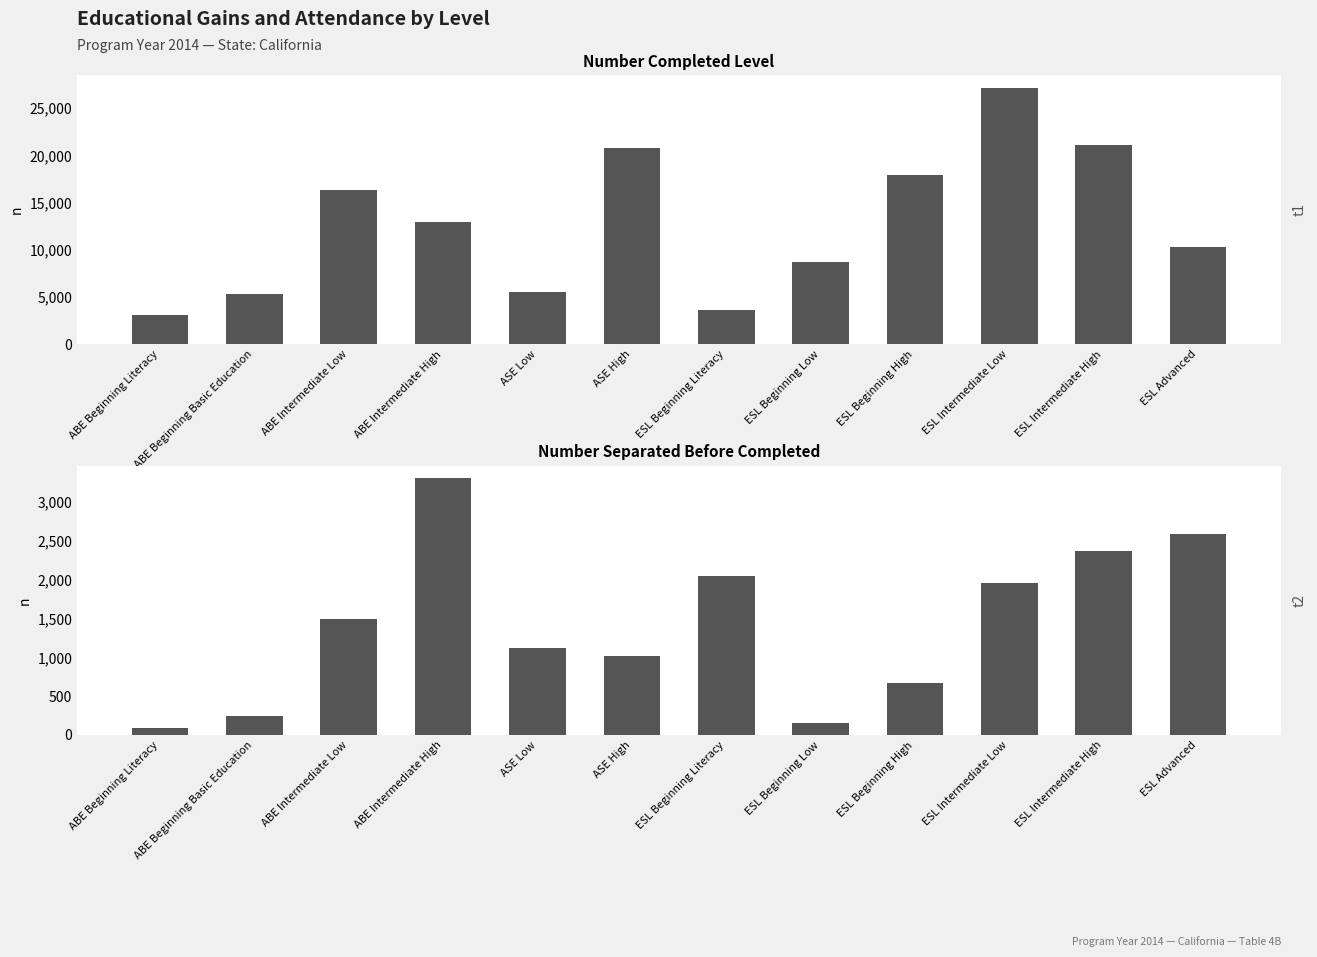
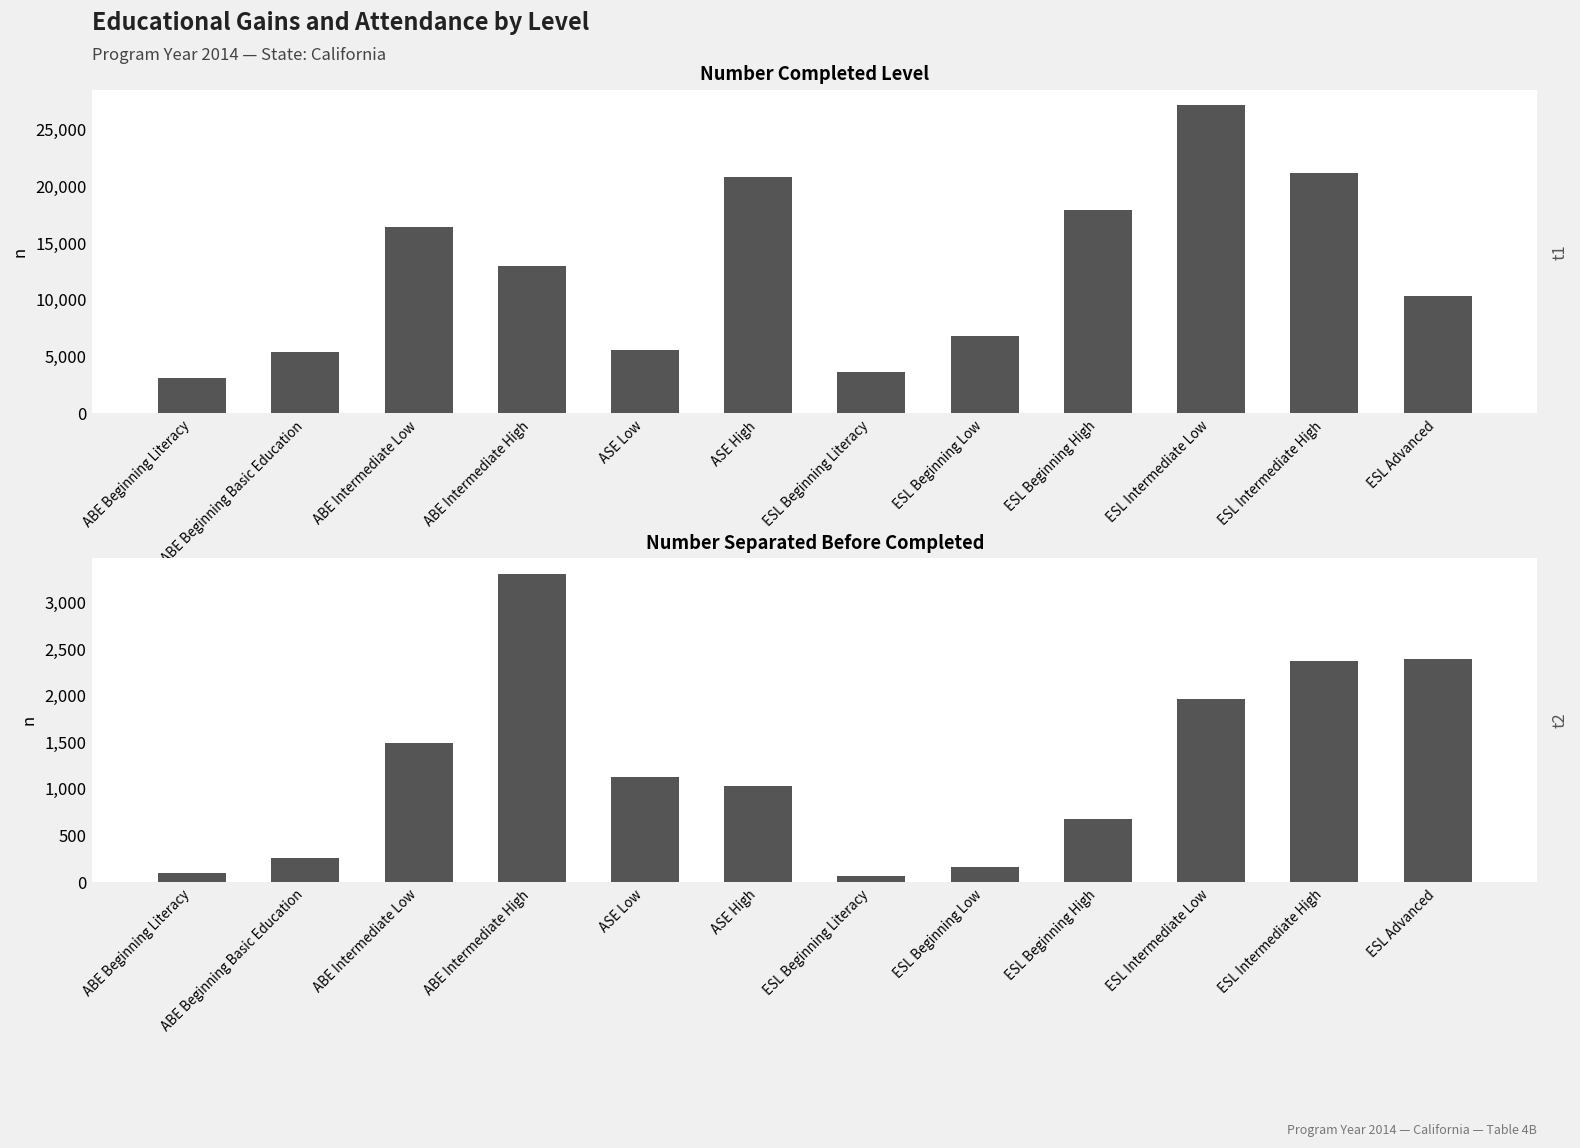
  {
    "Number Completed Level": {
      "ABE Beginning Literacy": "3,000",
      "ABE Beginning Basic Education": "5,000",
      "ABE Intermediate Low": "16,000",
      "ABE Intermediate High": "13,000",
      "ASE Low": "6,000",
      "ASE High": "21,000",
      "ESL Beginning Literacy": "4,000",
-     "ESL Beginning Low": "9,000",
+     "ESL Beginning Low": "7,000",
      "ESL Beginning High": "18,000",
      "ESL Intermediate Low": "27,000",
      "ESL Intermediate High": "21,000",
      "ESL Advanced": "10,000"
    },
    "Number Separated Before Completed": {
      "ABE Beginning Literacy": "100",
      "ABE Beginning Basic Education": "300",
      "ABE Intermediate Low": "1,500",
      "ABE Intermediate High": "3,300",
      "ASE Low": "1,100",
      "ASE High": "1,000",
-     "ESL Beginning Literacy": "2,000",
+     "ESL Beginning Literacy": "100",
      "ESL Beginning Low": "200",
      "ESL Beginning High": "700",
      "ESL Intermediate Low": "2,000",
      "ESL Intermediate High": "2,400",
-     "ESL Advanced": "2,600"
+     "ESL Advanced": "2,400"
    }
  }
